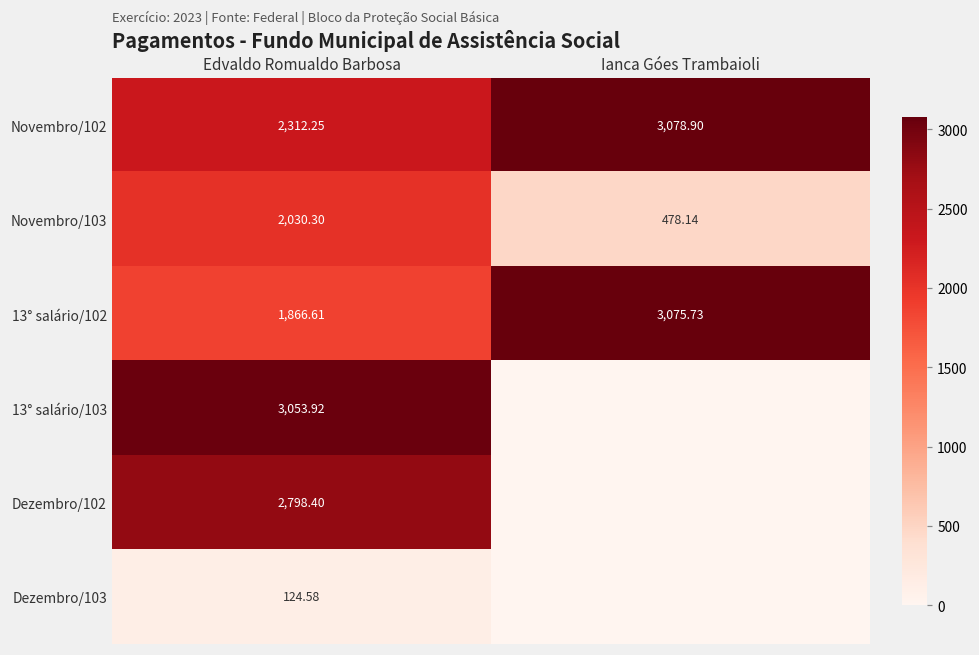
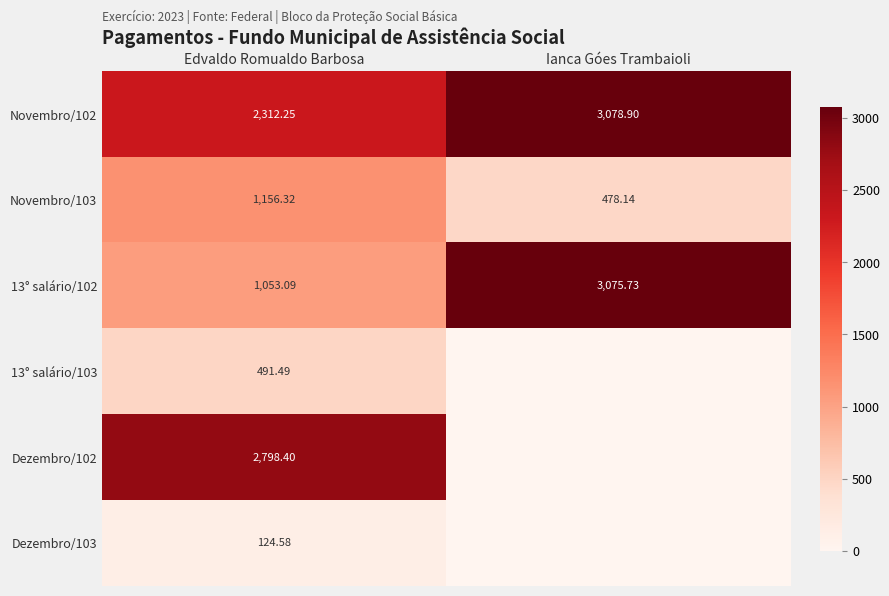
  {
    "Novembro/102": {
      "Edvaldo Romualdo Barbosa": "2,312.25",
      "Ianca Góes Trambaioli": "3,078.90"
    },
    "Novembro/103": {
-     "Edvaldo Romualdo Barbosa": "2,030.30",
+     "Edvaldo Romualdo Barbosa": "1,156.32",
      "Ianca Góes Trambaioli": "478.14"
    },
    "13° salário/102": {
-     "Edvaldo Romualdo Barbosa": "1,866.61",
+     "Edvaldo Romualdo Barbosa": "1,053.09",
      "Ianca Góes Trambaioli": "3,075.73"
    },
    "13° salário/103": {
-     "Edvaldo Romualdo Barbosa": "3,053.92"
+     "Edvaldo Romualdo Barbosa": "491.49"
    },
    "Dezembro/102": {
      "Edvaldo Romualdo Barbosa": "2,798.40"
    },
    "Dezembro/103": {
      "Edvaldo Romualdo Barbosa": "124.58"
    }
  }
